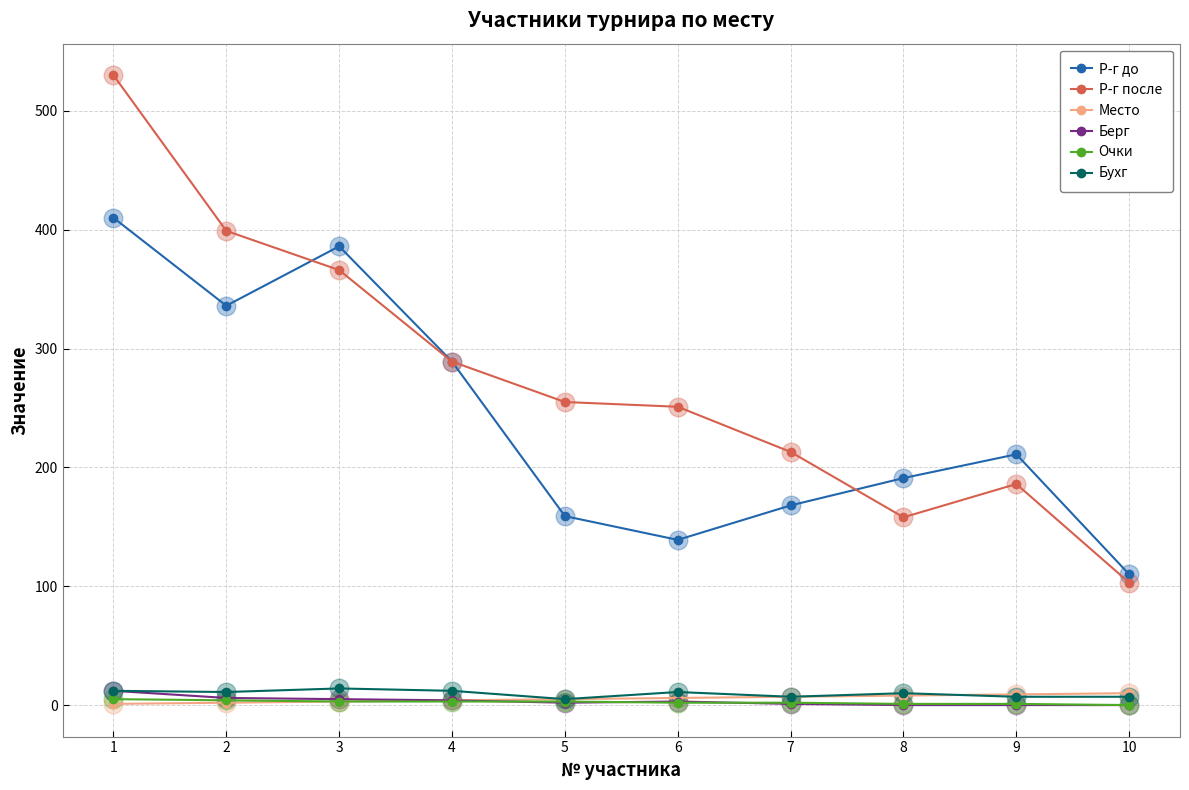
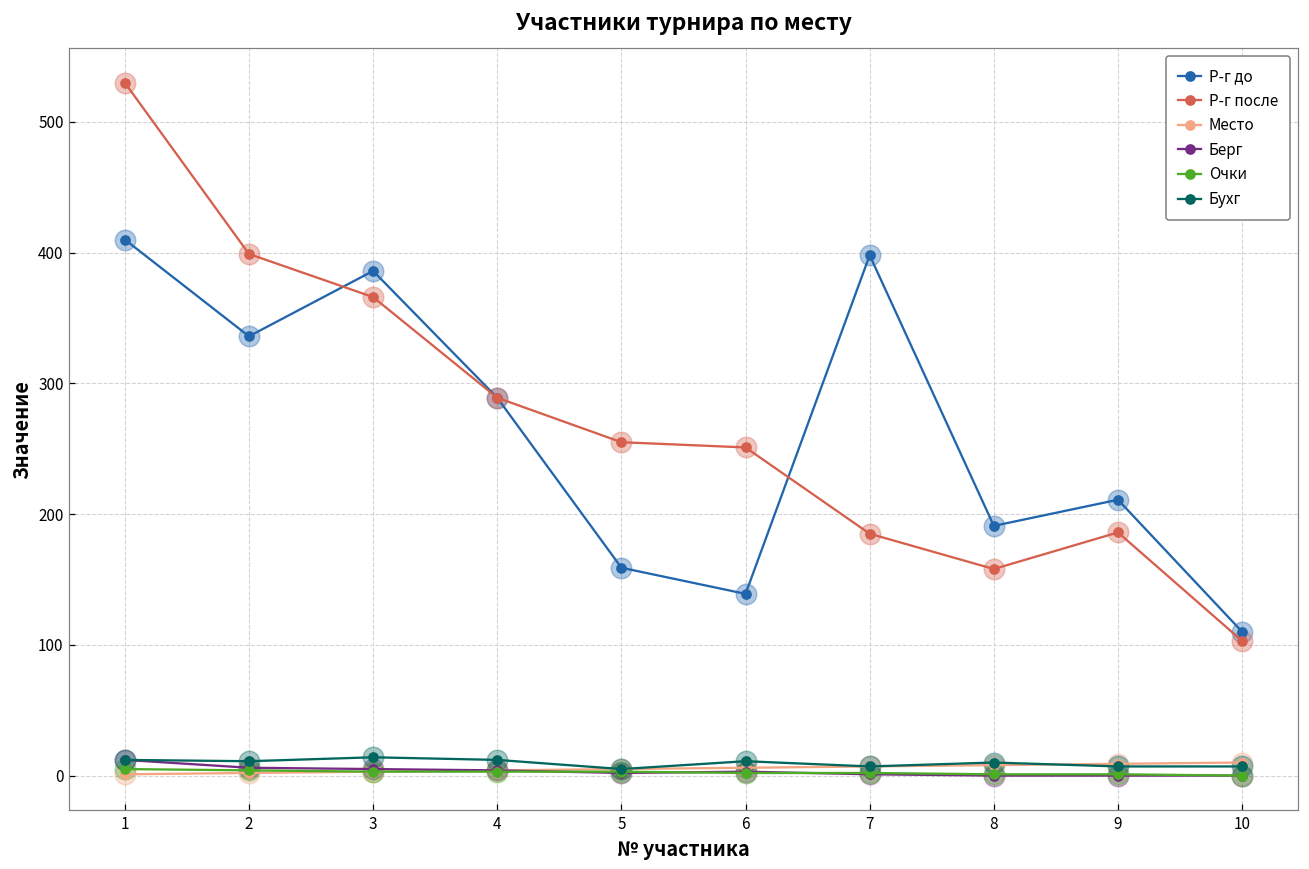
  {
    "Р-г до": {
      "1": 410,
      "2": 336,
      "3": 386,
      "5": 159,
      "6": 139,
-     "7": 168,
+     "7": 398,
      "8": 191,
      "9": 211,
      "10": 110
    },
    "Р-г после": {
      "1": 530,
      "2": 399,
      "3": 366,
      "5": 255,
      "6": 251,
-     "7": 213,
+     "7": 185,
      "8": 158,
      "9": 186,
      "10": 103
    },
    "Место": {
      "1": 1,
      "6": 6,
      "10": 10
    },
    "Очки": {
      "1": 5
    },
    "Бухг": {
      "2": 11,
      "3": 14,
      "4": 12,
      "6": 11,
      "10": 7
    }
  }
